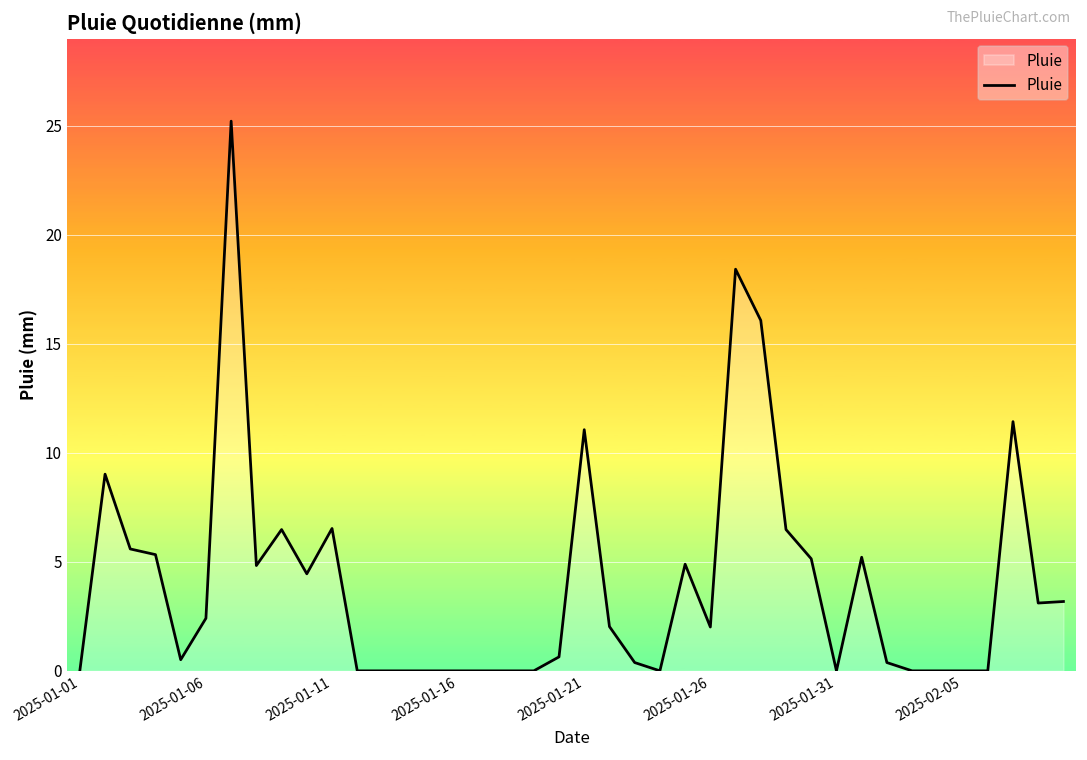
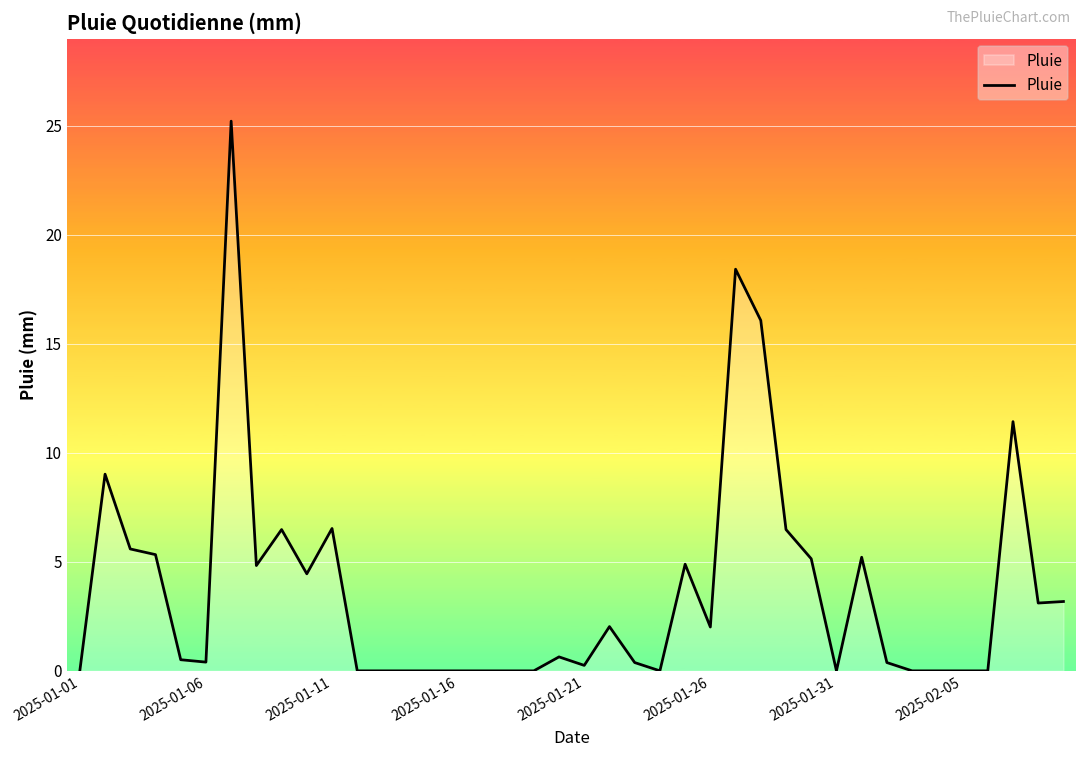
  {
    "2025-01-01": 0.0,
-   "2025-01-06": 2.4,
+   "2025-01-06": 0.4,
    "2025-01-11": 6.5,
    "2025-01-16": 0.0,
-   "2025-01-21": 11.1,
+   "2025-01-21": 0.3,
    "2025-01-26": 2.0,
    "2025-01-31": 0.0,
    "2025-02-05": 0.0
  }
